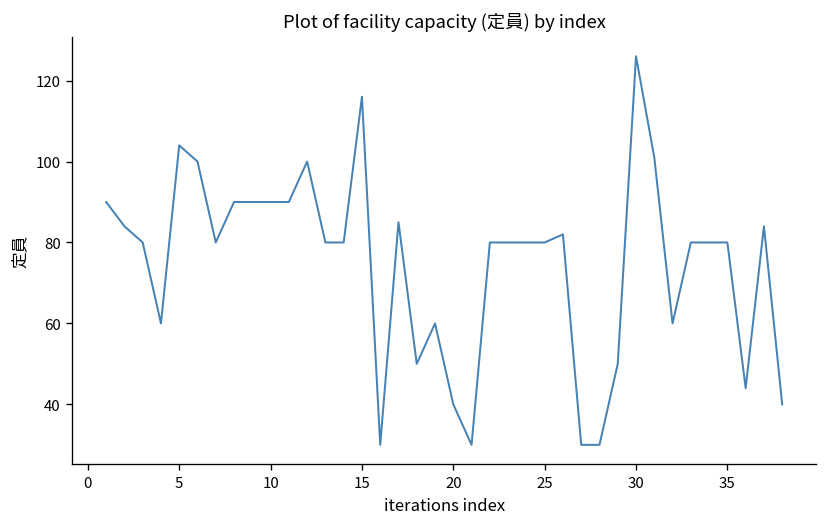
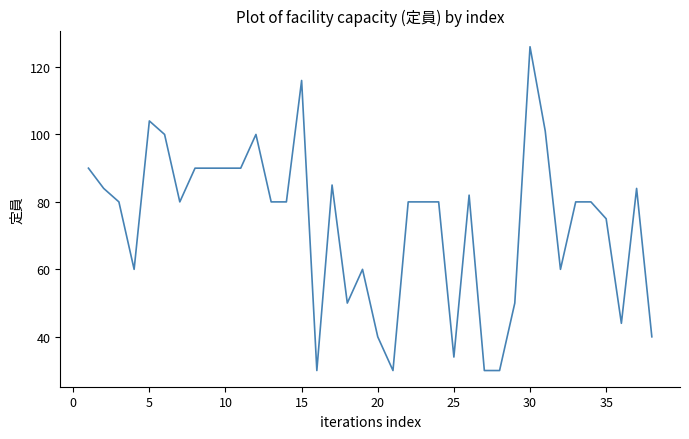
  {
    "5": 104,
    "10": 90,
    "15": 116,
    "20": 40,
-   "25": 80,
+   "25": 34,
    "30": 126,
-   "35": 80
+   "35": 75
  }
